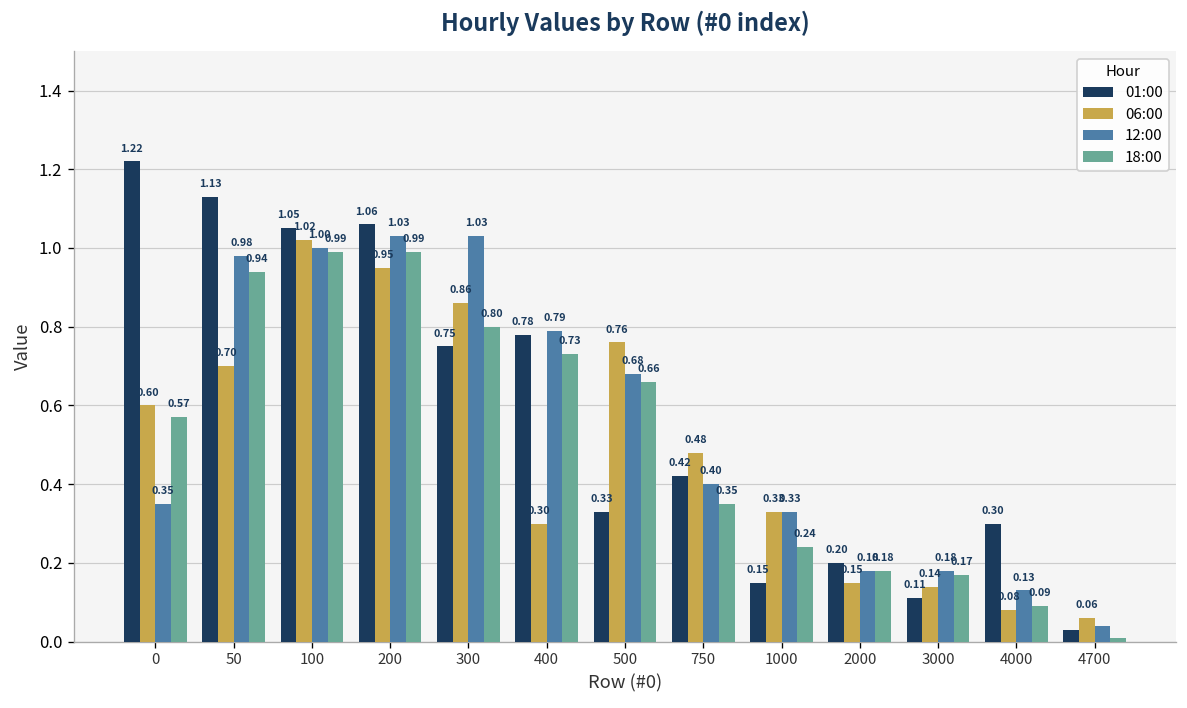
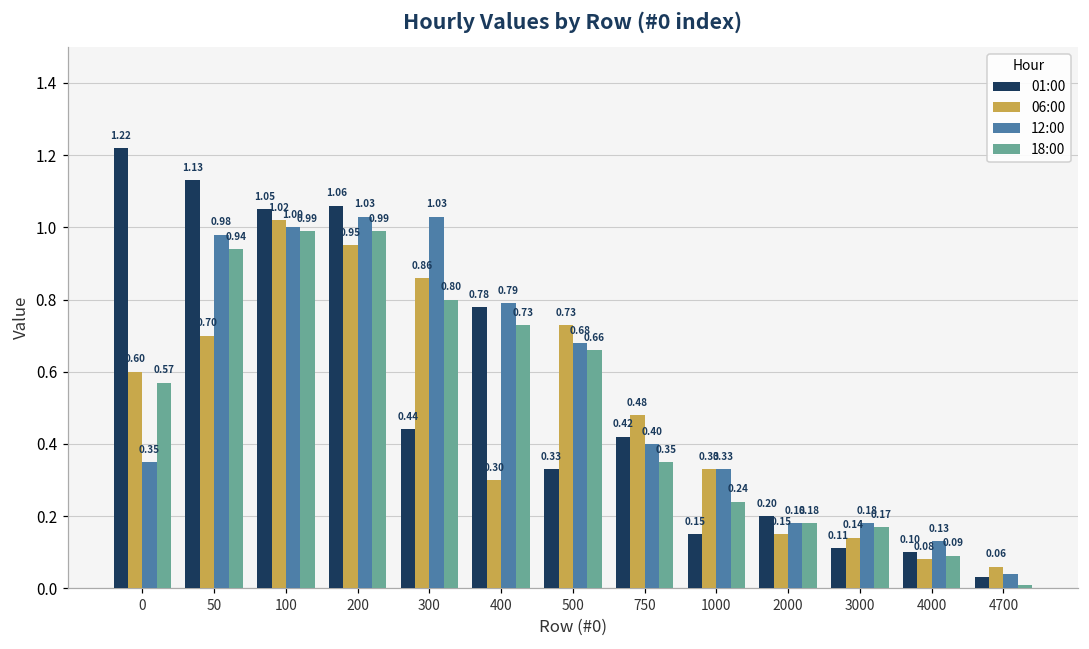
  {
    "01:00": {
      "0": 1.22,
      "50": 1.13,
      "100": 1.05,
      "200": 1.06,
-     "300": 0.75,
+     "300": 0.44,
      "400": 0.78,
      "500": 0.33,
      "750": 0.42,
      "1000": 0.15,
      "2000": 0.20,
      "3000": 0.11,
-     "4000": 0.30
+     "4000": 0.10
    },
    "06:00": {
      "0": 0.60,
      "50": 0.70,
      "100": 1.02,
      "200": 0.95,
      "300": 0.86,
      "400": 0.30,
-     "500": 0.76,
+     "500": 0.73,
      "750": 0.48,
      "2000": 0.15,
      "3000": 0.14,
      "4000": 0.08,
      "4700": 0.06
    }
  }
